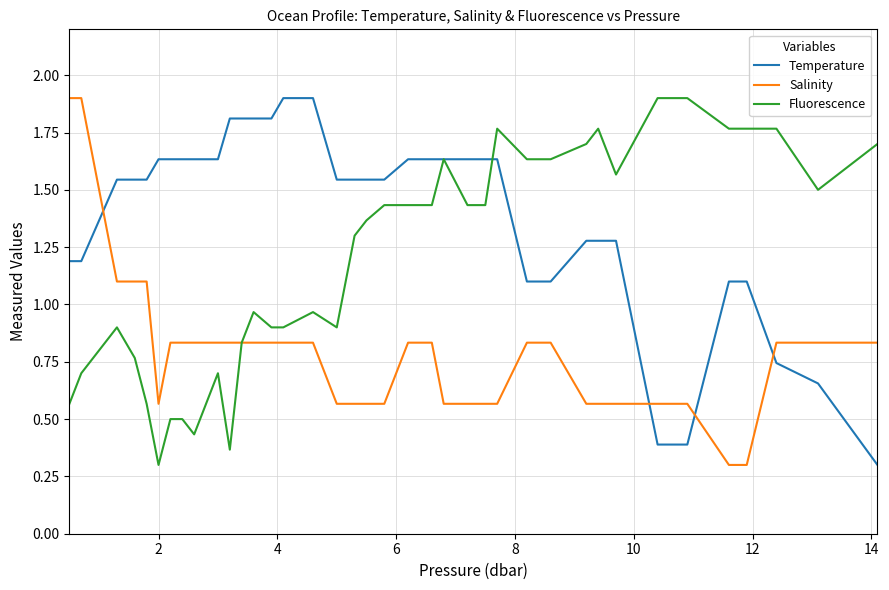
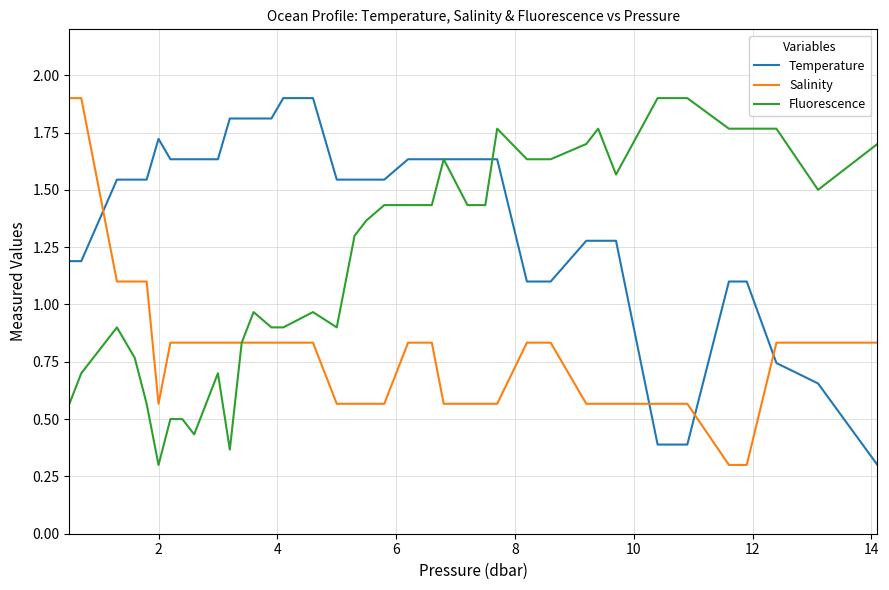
  {
    "Temperature": {
-     "2": 1.63
+     "2": 1.72
    },
    "Salinity": {
      "2": 0.57
    },
    "Fluorescence": {
      "2": 0.30
    }
  }
